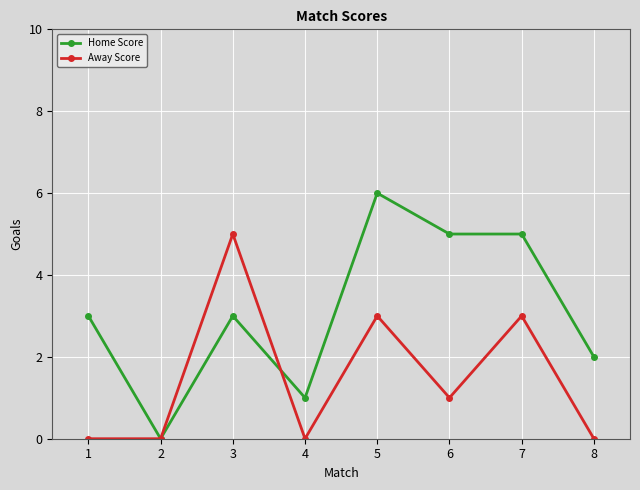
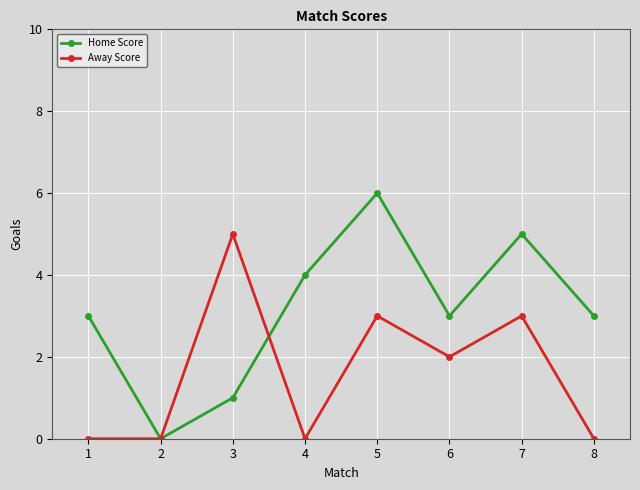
  {
    "Home Score": {
      "1": 3,
-     "3": 3,
-     "4": 1,
+     "3": 1,
+     "4": 4,
      "5": 6,
-     "6": 5,
+     "6": 3,
      "7": 5,
-     "8": 2
+     "8": 3
    },
    "Away Score": {
      "1": 0,
      "3": 5,
      "4": 0,
      "5": 3,
-     "6": 1,
+     "6": 2,
      "7": 3,
      "8": 0
    }
  }
